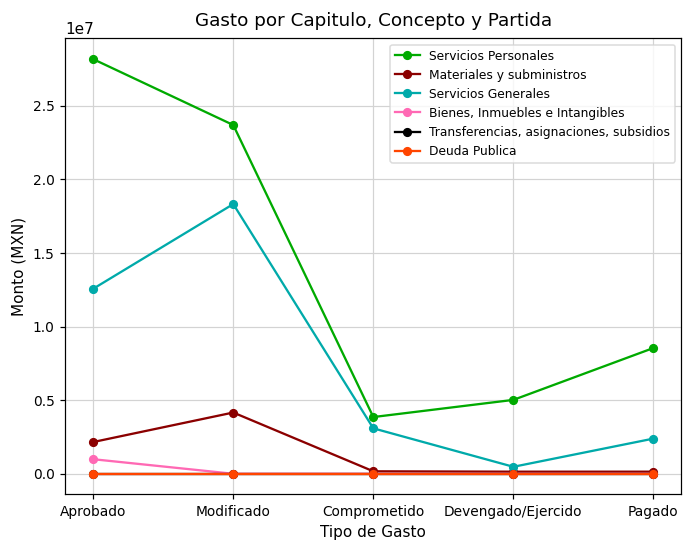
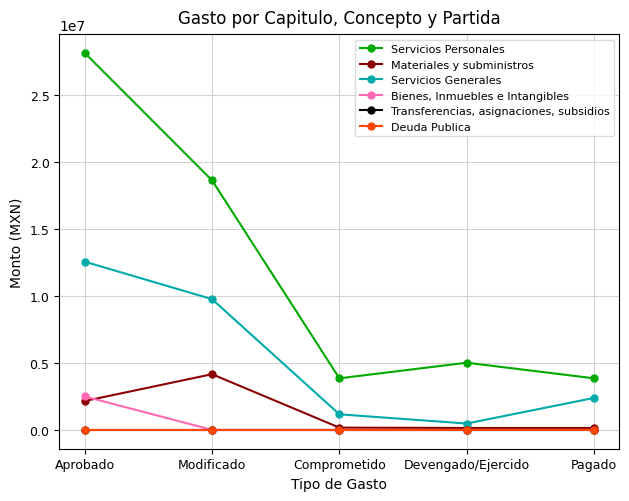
  {
    "Servicios Personales": {
      "Aprobado": 28200000,
-     "Modificado": 23700000,
+     "Modificado": 18600000,
      "Comprometido": 3900000,
      "Devengado/Ejercido": 5000000,
-     "Pagado": 8500000
+     "Pagado": 3900000
    },
    "Materiales y subministros": {
      "Aprobado": 2200000,
      "Modificado": 4200000
    },
    "Servicios Generales": {
      "Aprobado": 12600000,
-     "Modificado": 18300000,
-     "Comprometido": 3100000,
+     "Modificado": 9800000,
+     "Comprometido": 1200000,
      "Devengado/Ejercido": 500000,
      "Pagado": 2400000
    },
    "Bienes, Inmuebles e Intangibles": {
-     "Aprobado": 1000000
+     "Aprobado": 2500000
    },
    "Deuda Publica": {
      "Aprobado": 0
    }
  }
